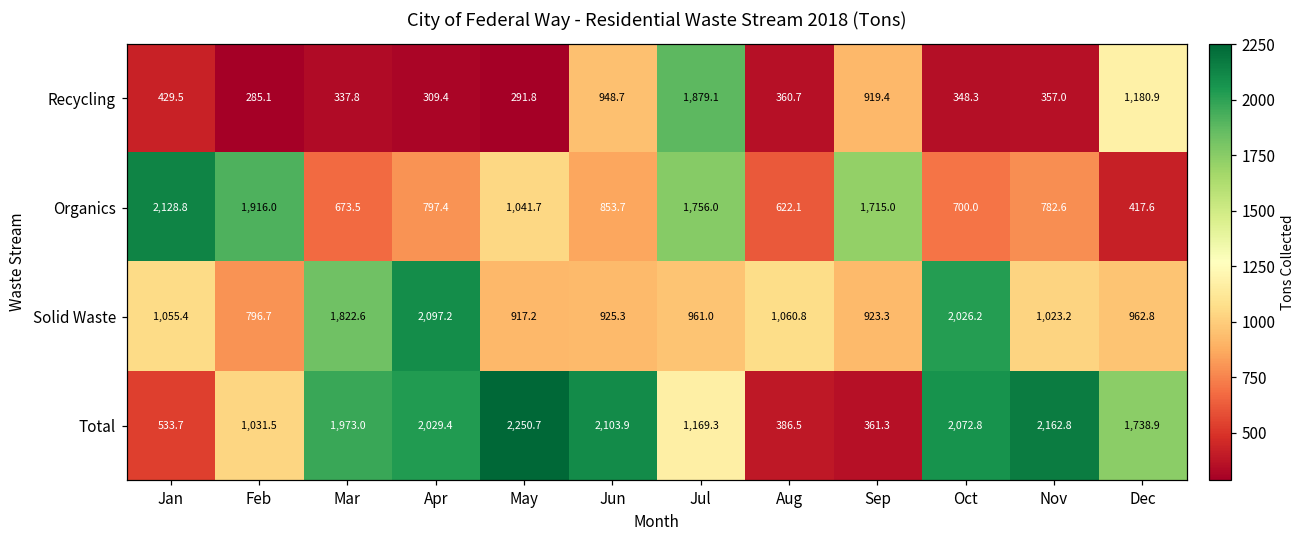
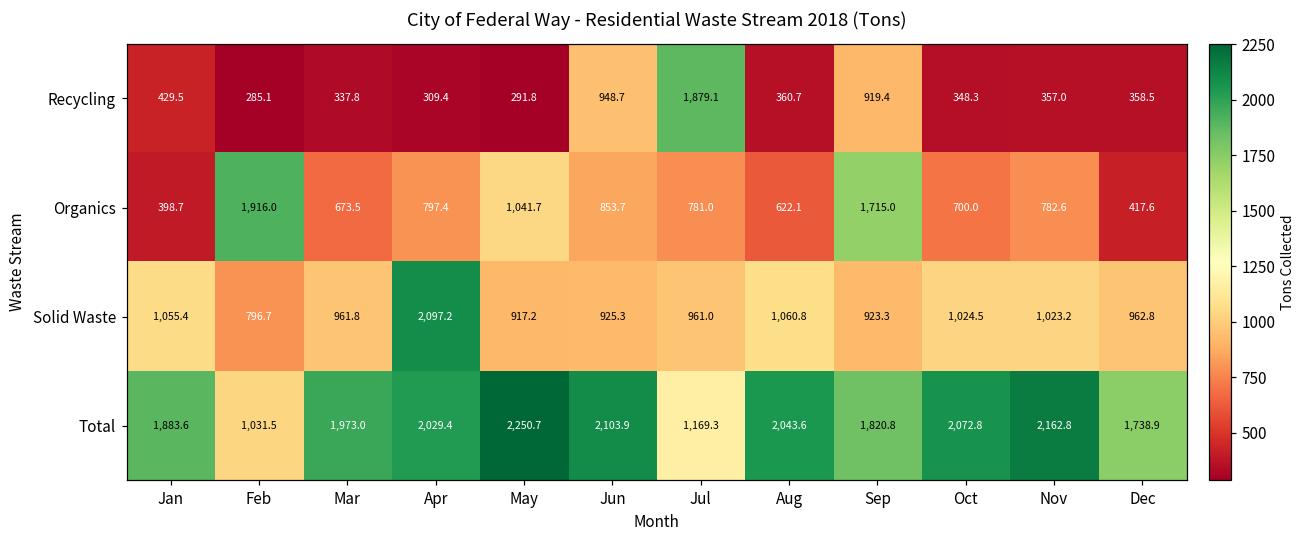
  {
    "Recycling": {
      "Jan": "429.5",
      "Feb": "285.1",
      "Mar": "337.8",
      "Apr": "309.4",
      "May": "291.8",
      "Jun": "948.7",
      "Jul": "1,879.1",
      "Aug": "360.7",
      "Sep": "919.4",
      "Oct": "348.3",
      "Nov": "357.0",
-     "Dec": "1,180.9"
+     "Dec": "358.5"
    },
    "Organics": {
-     "Jan": "2,128.8",
+     "Jan": "398.7",
      "Feb": "1,916.0",
      "Mar": "673.5",
      "Apr": "797.4",
      "May": "1,041.7",
      "Jun": "853.7",
-     "Jul": "1,756.0",
+     "Jul": "781.0",
      "Aug": "622.1",
      "Sep": "1,715.0",
      "Oct": "700.0",
      "Nov": "782.6",
      "Dec": "417.6"
    },
    "Solid Waste": {
      "Jan": "1,055.4",
      "Feb": "796.7",
-     "Mar": "1,822.6",
+     "Mar": "961.8",
      "Apr": "2,097.2",
      "May": "917.2",
      "Jun": "925.3",
      "Jul": "961.0",
      "Aug": "1,060.8",
      "Sep": "923.3",
-     "Oct": "2,026.2",
+     "Oct": "1,024.5",
      "Nov": "1,023.2",
      "Dec": "962.8"
    },
    "Total": {
-     "Jan": "533.7",
+     "Jan": "1,883.6",
      "Feb": "1,031.5",
      "Mar": "1,973.0",
      "Apr": "2,029.4",
      "May": "2,250.7",
      "Jun": "2,103.9",
      "Jul": "1,169.3",
-     "Aug": "386.5",
-     "Sep": "361.3",
+     "Aug": "2,043.6",
+     "Sep": "1,820.8",
      "Oct": "2,072.8",
      "Nov": "2,162.8",
      "Dec": "1,738.9"
    }
  }
